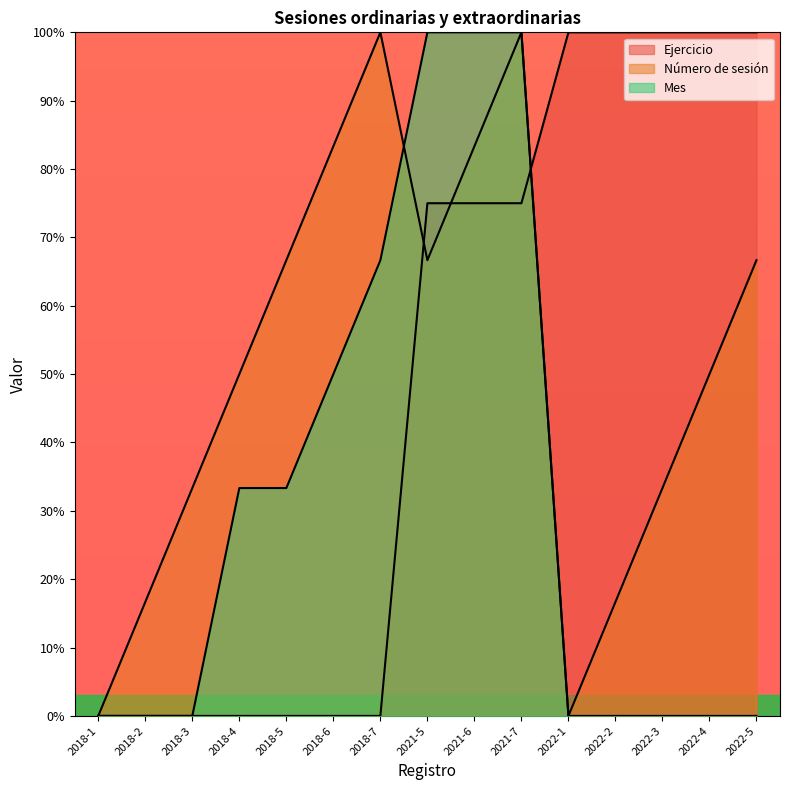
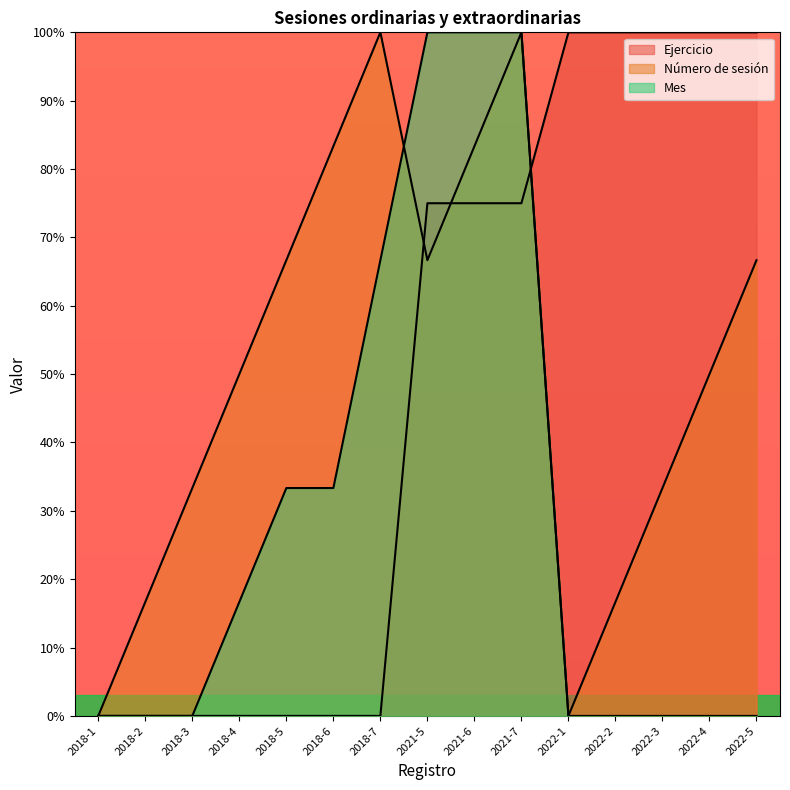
  {
    "Mes": {
-     "2018-4": "33%",
+     "2018-4": "17%",
      "2018-5": "33%",
-     "2018-6": "50%",
+     "2018-6": "33%",
      "2018-7": "67%",
      "2021-5": "100%",
      "2021-6": "100%"
    }
  }
